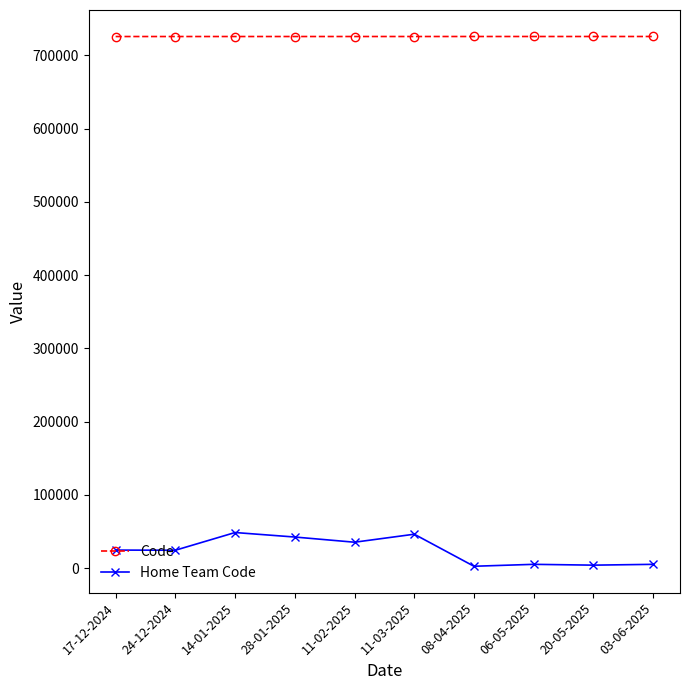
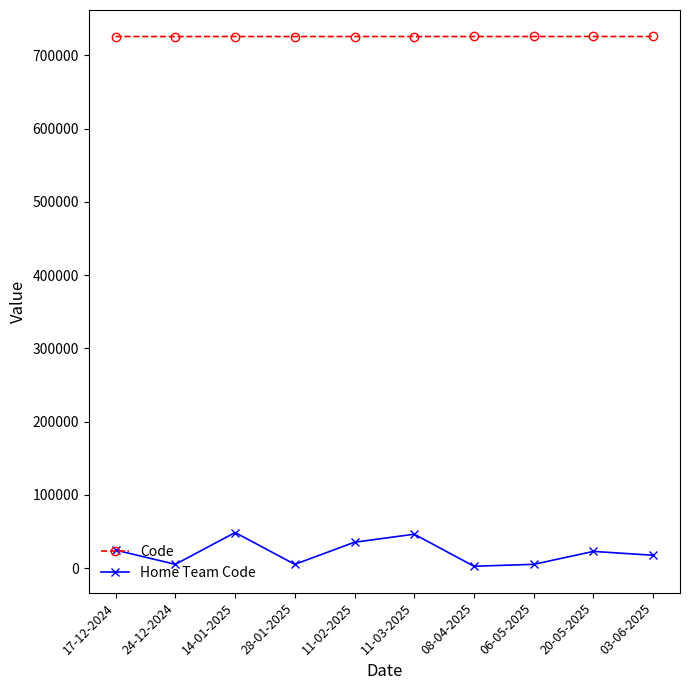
  {
    "Code": {
      "17-12-2024": 730000,
      "24-12-2024": 730000,
      "14-01-2025": 730000,
      "28-01-2025": 730000,
      "11-02-2025": 730000,
      "11-03-2025": 730000,
      "08-04-2025": 730000,
      "06-05-2025": 730000,
      "20-05-2025": 730000,
      "03-06-2025": 730000
    },
    "Home Team Code": {
      "17-12-2024": 20000,
-     "24-12-2024": 20000,
+     "24-12-2024": 10000,
      "14-01-2025": 50000,
-     "28-01-2025": 40000,
+     "28-01-2025": 10000,
      "11-02-2025": 40000,
      "11-03-2025": 50000,
      "08-04-2025": 0,
      "06-05-2025": 10000,
-     "20-05-2025": 0,
-     "03-06-2025": 10000
+     "20-05-2025": 20000,
+     "03-06-2025": 20000
    }
  }
